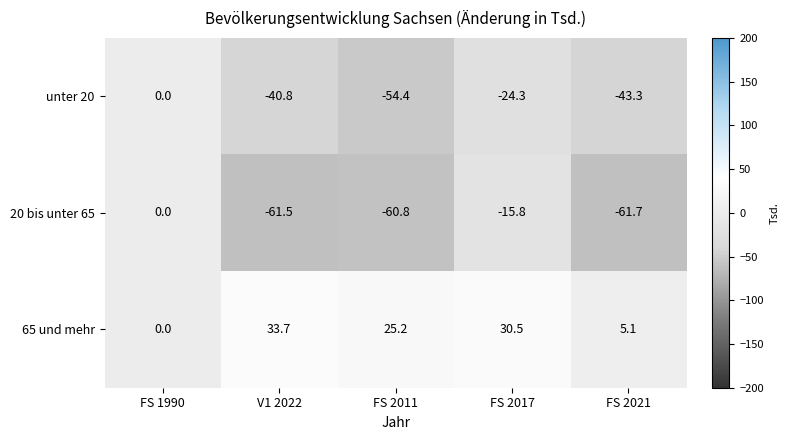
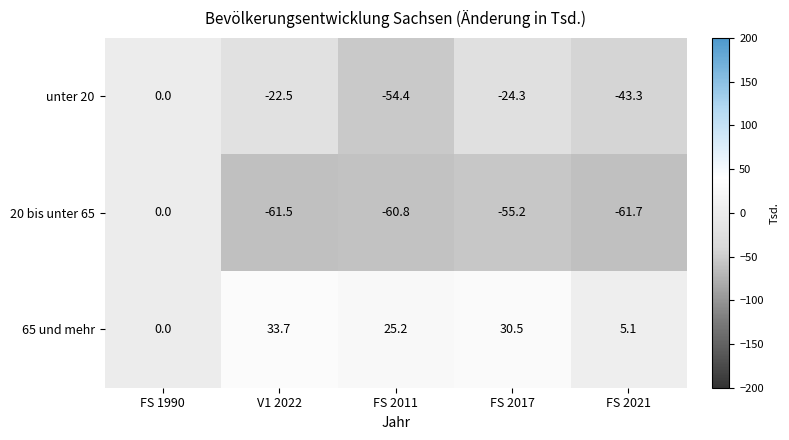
  {
    "unter 20": {
      "FS 1990": 0.0,
-     "V1 2022": -40.8,
+     "V1 2022": -22.5,
      "FS 2011": -54.4,
      "FS 2017": -24.3,
      "FS 2021": -43.3
    },
    "20 bis unter 65": {
      "FS 1990": 0.0,
      "V1 2022": -61.5,
      "FS 2011": -60.8,
-     "FS 2017": -15.8,
+     "FS 2017": -55.2,
      "FS 2021": -61.7
    },
    "65 und mehr": {
      "FS 1990": 0.0,
      "V1 2022": 33.7,
      "FS 2011": 25.2,
      "FS 2017": 30.5,
      "FS 2021": 5.1
    }
  }
